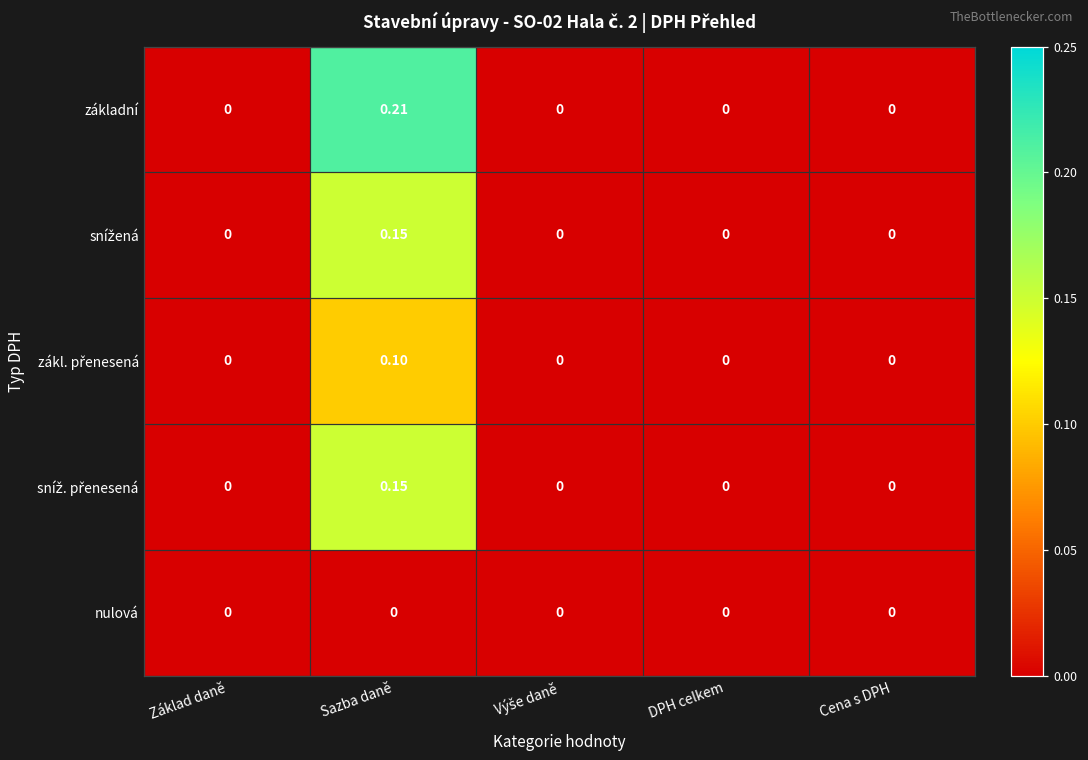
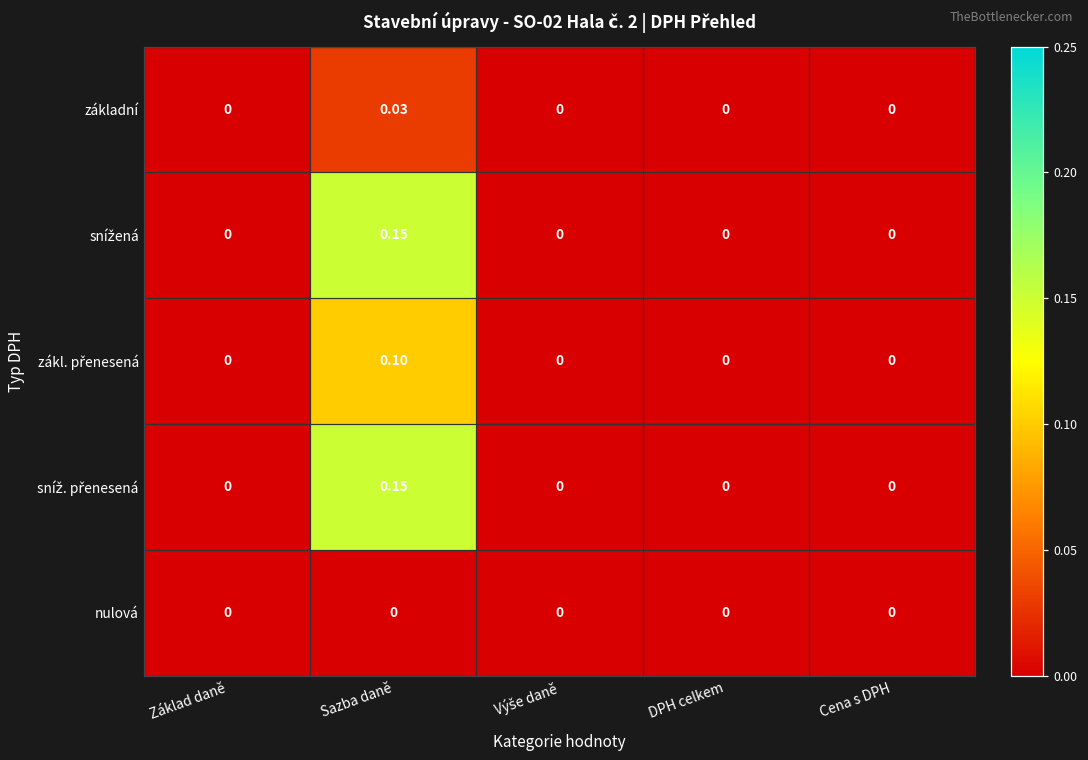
  {
    "základní": {
      "Základ daně": 0,
-     "Sazba daně": 0.21,
+     "Sazba daně": 0.03,
      "Výše daně": 0,
      "DPH celkem": 0,
      "Cena s DPH": 0
    },
    "snížená": {
      "Základ daně": 0,
      "Sazba daně": 0.15,
      "Výše daně": 0,
      "DPH celkem": 0,
      "Cena s DPH": 0
    },
    "zákl. přenesená": {
      "Základ daně": 0,
      "Sazba daně": 0.10,
      "Výše daně": 0,
      "DPH celkem": 0,
      "Cena s DPH": 0
    },
    "sníž. přenesená": {
      "Základ daně": 0,
      "Sazba daně": 0.15,
      "Výše daně": 0,
      "DPH celkem": 0,
      "Cena s DPH": 0
    },
    "nulová": {
      "Základ daně": 0,
      "Sazba daně": 0,
      "Výše daně": 0,
      "DPH celkem": 0,
      "Cena s DPH": 0
    }
  }
